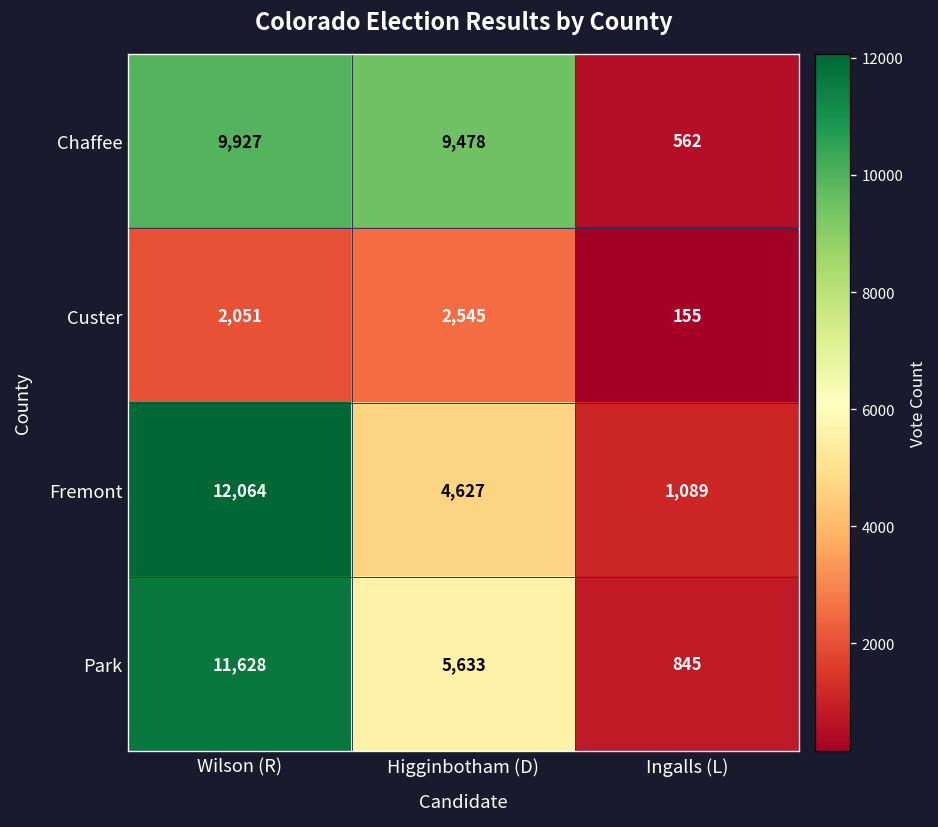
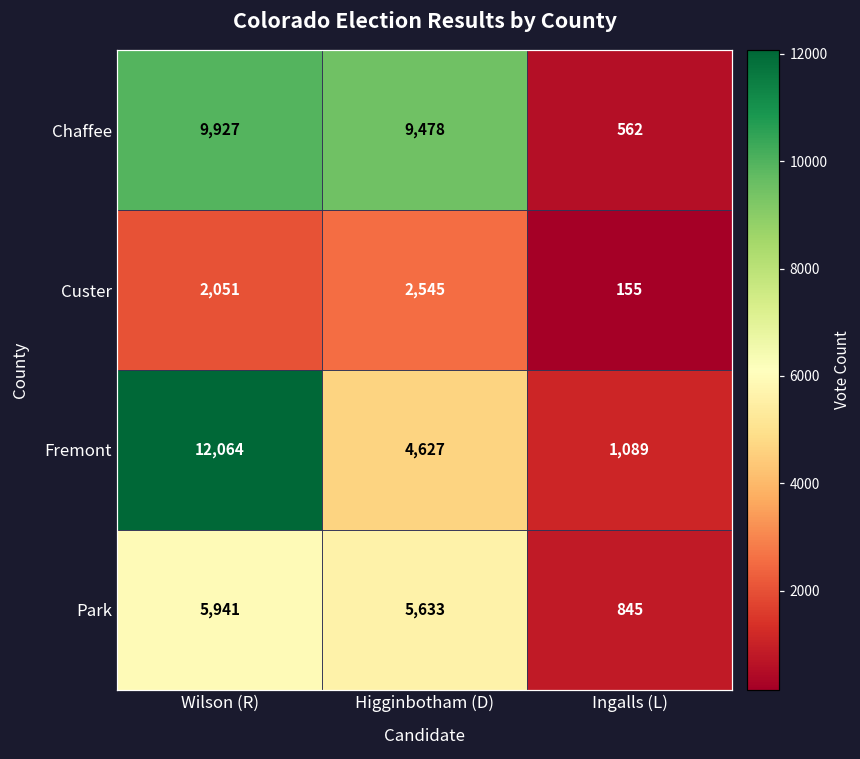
  {
    "Chaffee": {
      "Wilson (R)": "9,927",
      "Higginbotham (D)": "9,478",
      "Ingalls (L)": "562"
    },
    "Custer": {
      "Wilson (R)": "2,051",
      "Higginbotham (D)": "2,545",
      "Ingalls (L)": "155"
    },
    "Fremont": {
      "Wilson (R)": "12,064",
      "Higginbotham (D)": "4,627",
      "Ingalls (L)": "1,089"
    },
    "Park": {
-     "Wilson (R)": "11,628",
+     "Wilson (R)": "5,941",
      "Higginbotham (D)": "5,633",
      "Ingalls (L)": "845"
    }
  }
